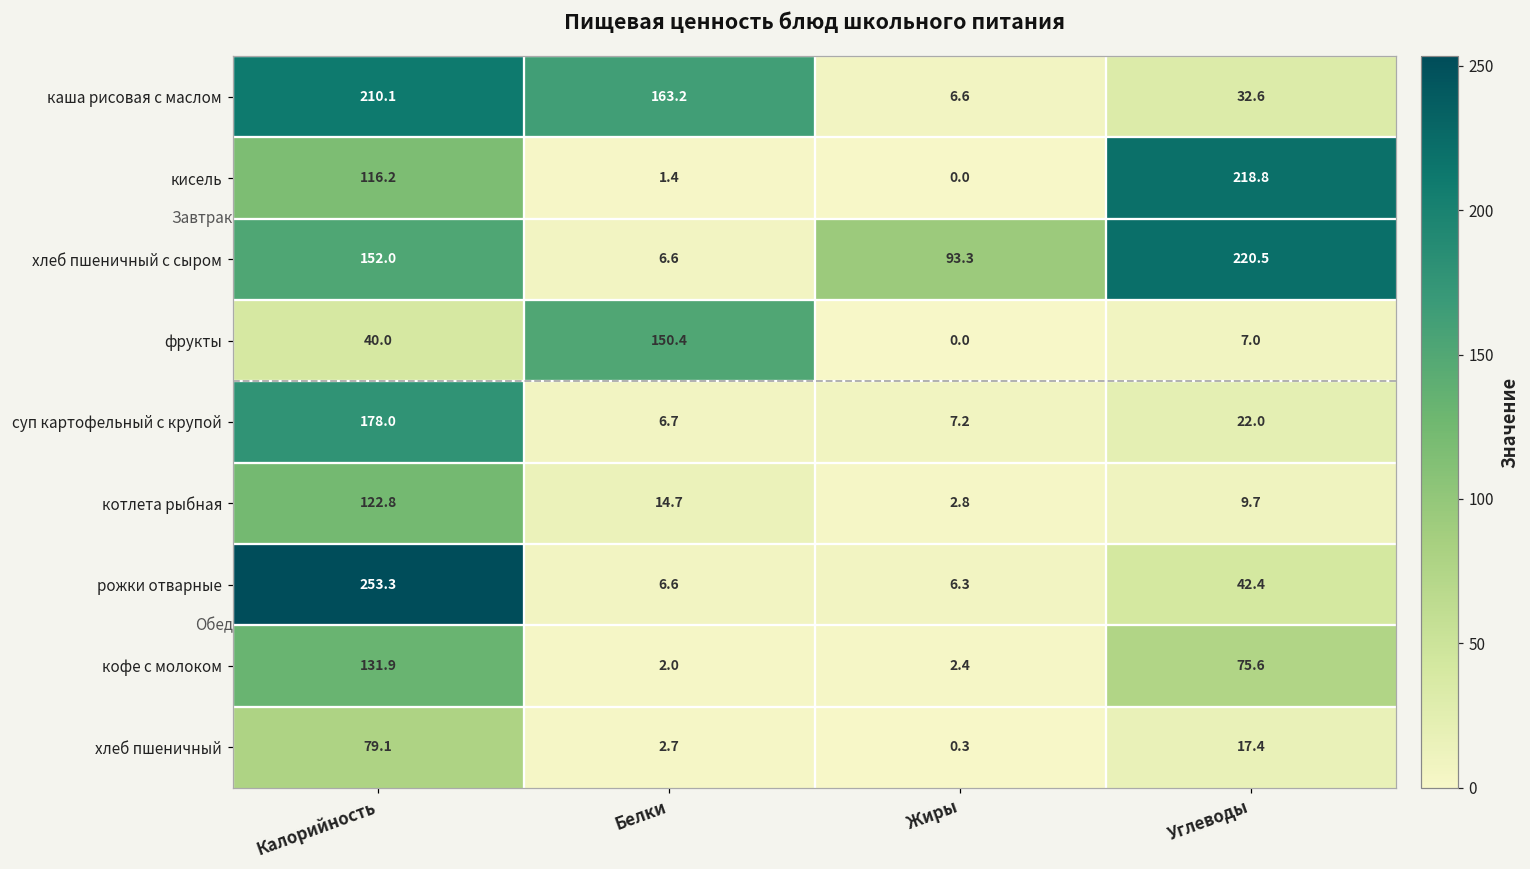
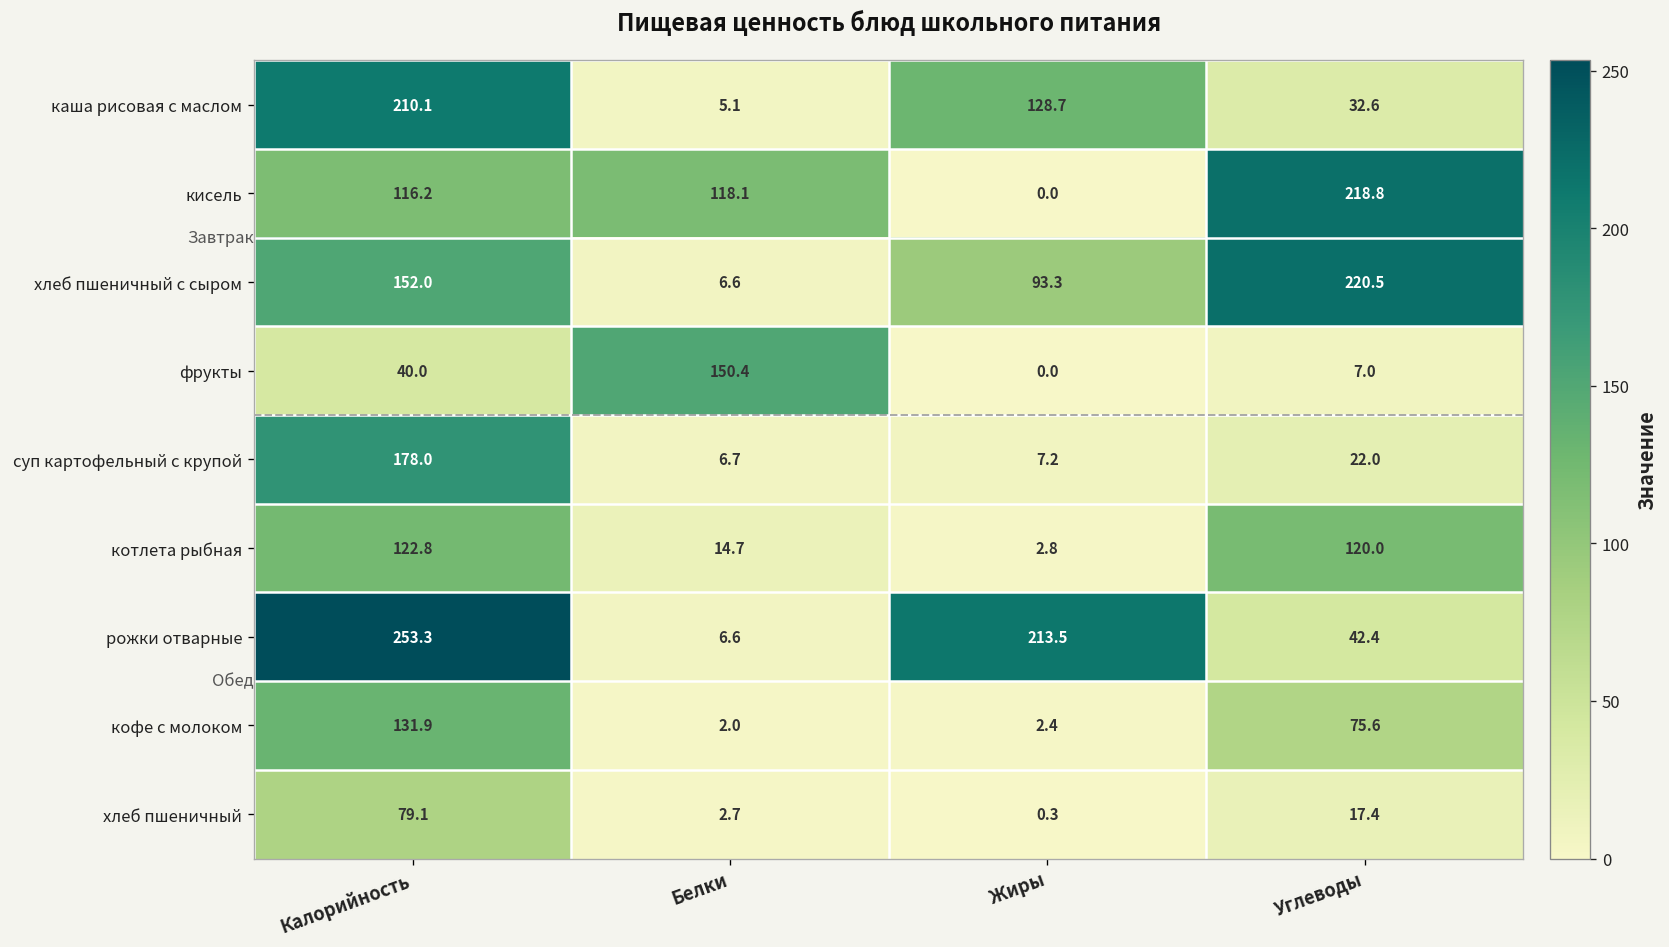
  {
    "каша рисовая с маслом": {
      "Калорийность": 210.1,
-     "Белки": 163.2,
-     "Жиры": 6.6,
+     "Белки": 5.1,
+     "Жиры": 128.7,
      "Углеводы": 32.6
    },
    "кисель": {
      "Калорийность": 116.2,
-     "Белки": 1.4,
+     "Белки": 118.1,
      "Жиры": 0.0,
      "Углеводы": 218.8
    },
    "хлеб пшеничный с сыром": {
      "Калорийность": 152.0,
      "Белки": 6.6,
      "Жиры": 93.3,
      "Углеводы": 220.5
    },
    "фрукты": {
      "Калорийность": 40.0,
      "Белки": 150.4,
      "Жиры": 0.0,
      "Углеводы": 7.0
    },
    "суп картофельный с крупой": {
      "Калорийность": 178.0,
      "Белки": 6.7,
      "Жиры": 7.2,
      "Углеводы": 22.0
    },
    "котлета рыбная": {
      "Калорийность": 122.8,
      "Белки": 14.7,
      "Жиры": 2.8,
-     "Углеводы": 9.7
+     "Углеводы": 120.0
    },
    "рожки отварные": {
      "Калорийность": 253.3,
      "Белки": 6.6,
-     "Жиры": 6.3,
+     "Жиры": 213.5,
      "Углеводы": 42.4
    },
    "кофе с молоком": {
      "Калорийность": 131.9,
      "Белки": 2.0,
      "Жиры": 2.4,
      "Углеводы": 75.6
    },
    "хлеб пшеничный": {
      "Калорийность": 79.1,
      "Белки": 2.7,
      "Жиры": 0.3,
      "Углеводы": 17.4
    }
  }
